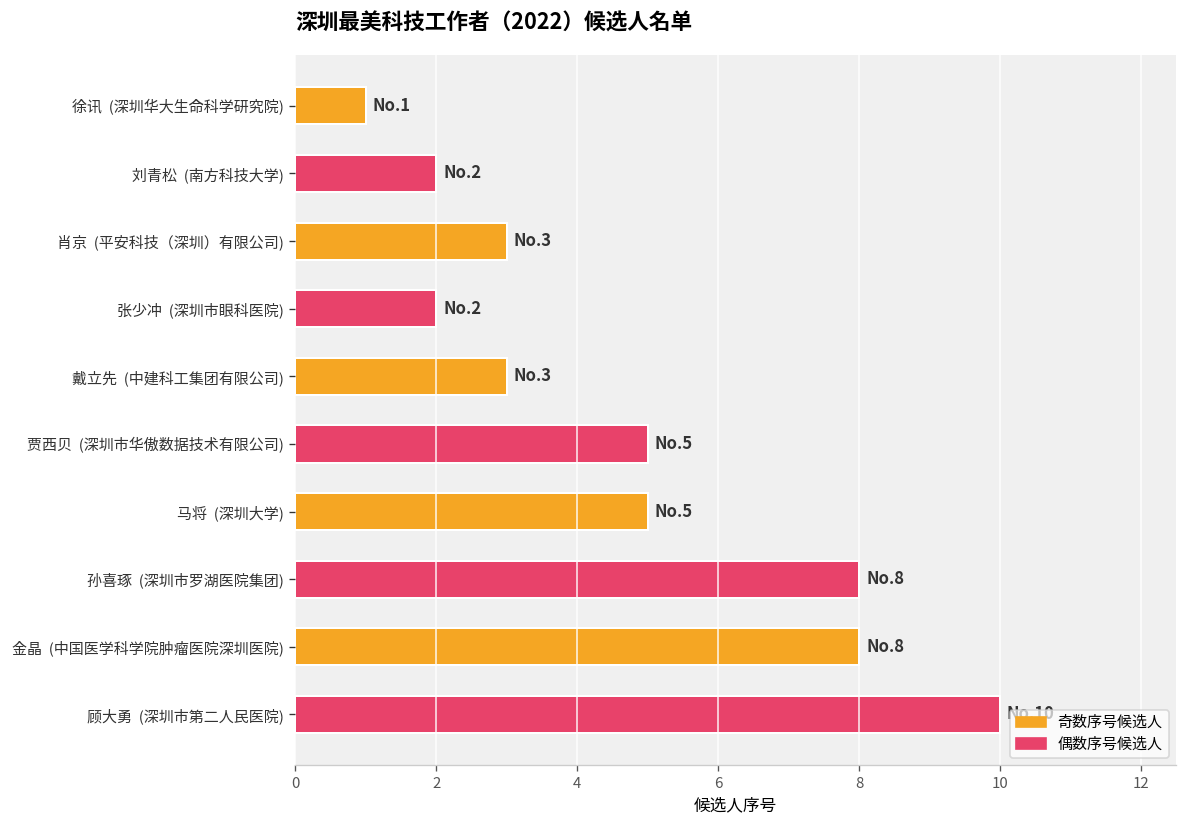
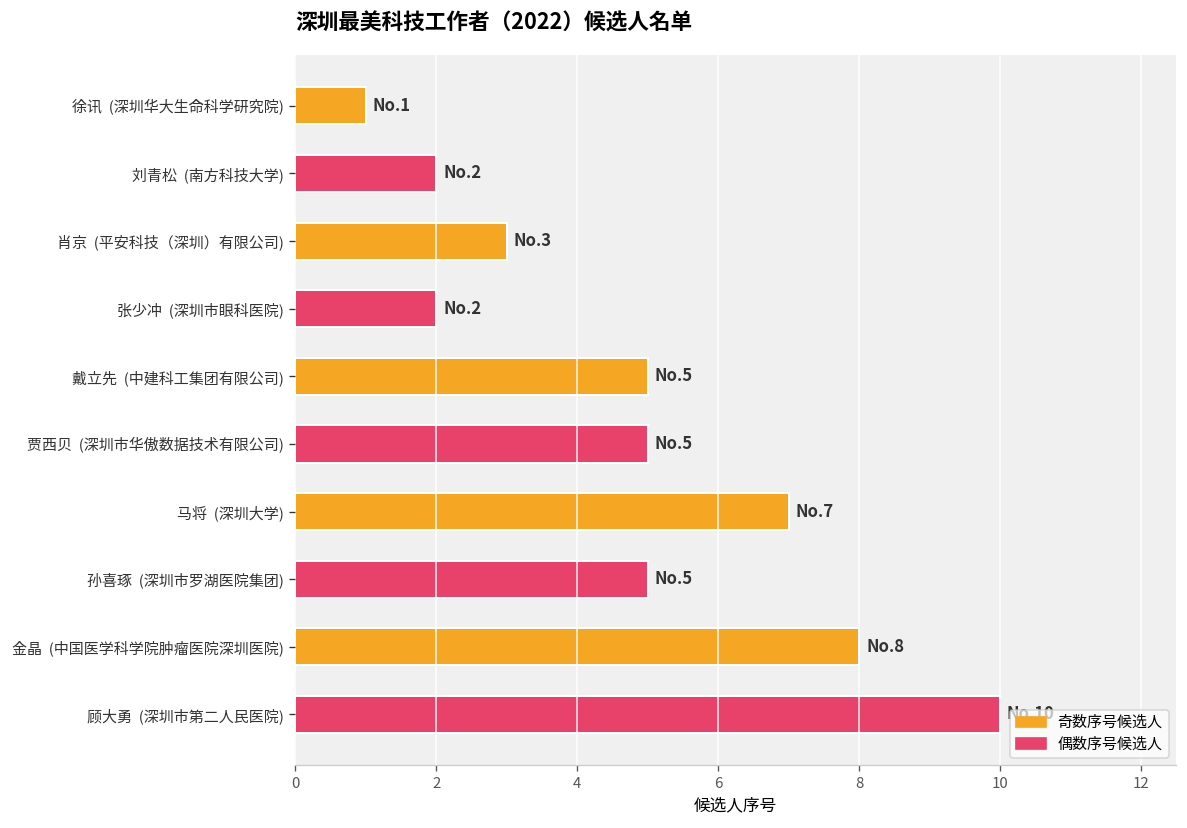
  {
    "徐讯 (深圳华大生命科学研究院)": 1,
    "刘青松 (南方科技大学)": 2,
    "肖京 (平安科技（深圳）有限公司)": 3,
    "张少冲 (深圳市眼科医院)": 2,
-   "戴立先 (中建科工集团有限公司)": 3,
+   "戴立先 (中建科工集团有限公司)": 5,
    "贾西贝 (深圳市华傲数据技术有限公司)": 5,
-   "马将 (深圳大学)": 5,
-   "孙喜琢 (深圳市罗湖医院集团)": 8,
+   "马将 (深圳大学)": 7,
+   "孙喜琢 (深圳市罗湖医院集团)": 5,
    "金晶 (中国医学科学院肿瘤医院深圳医院)": 8
  }
